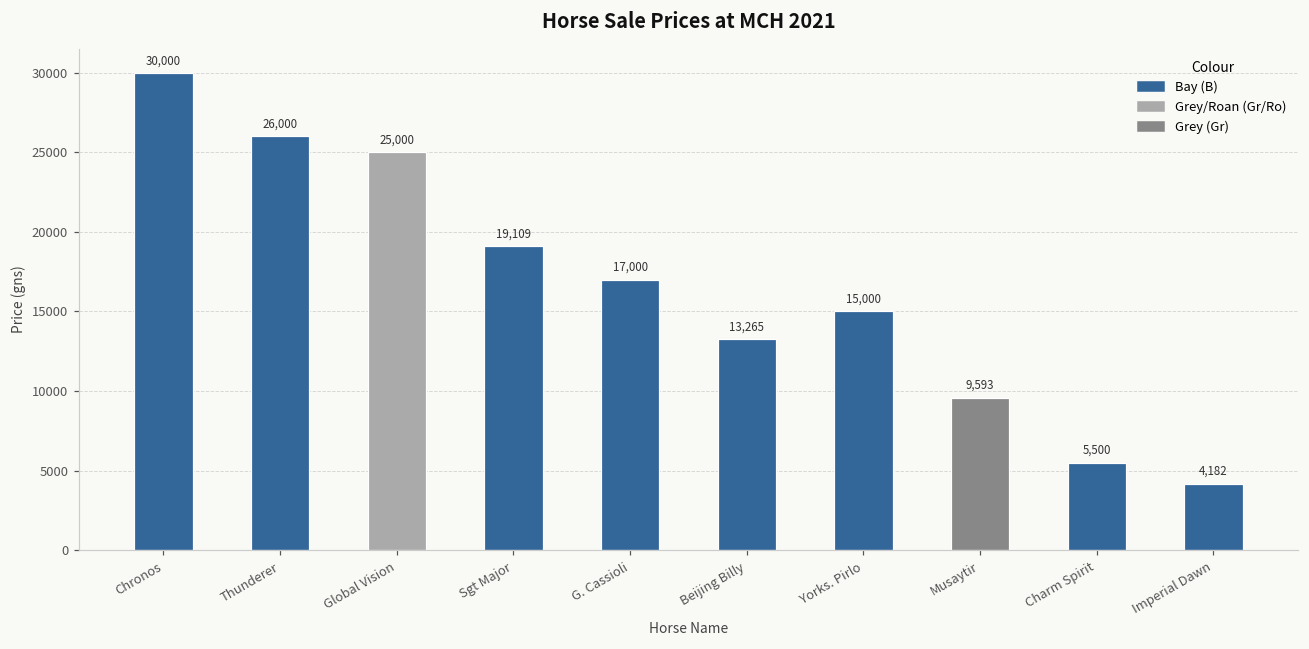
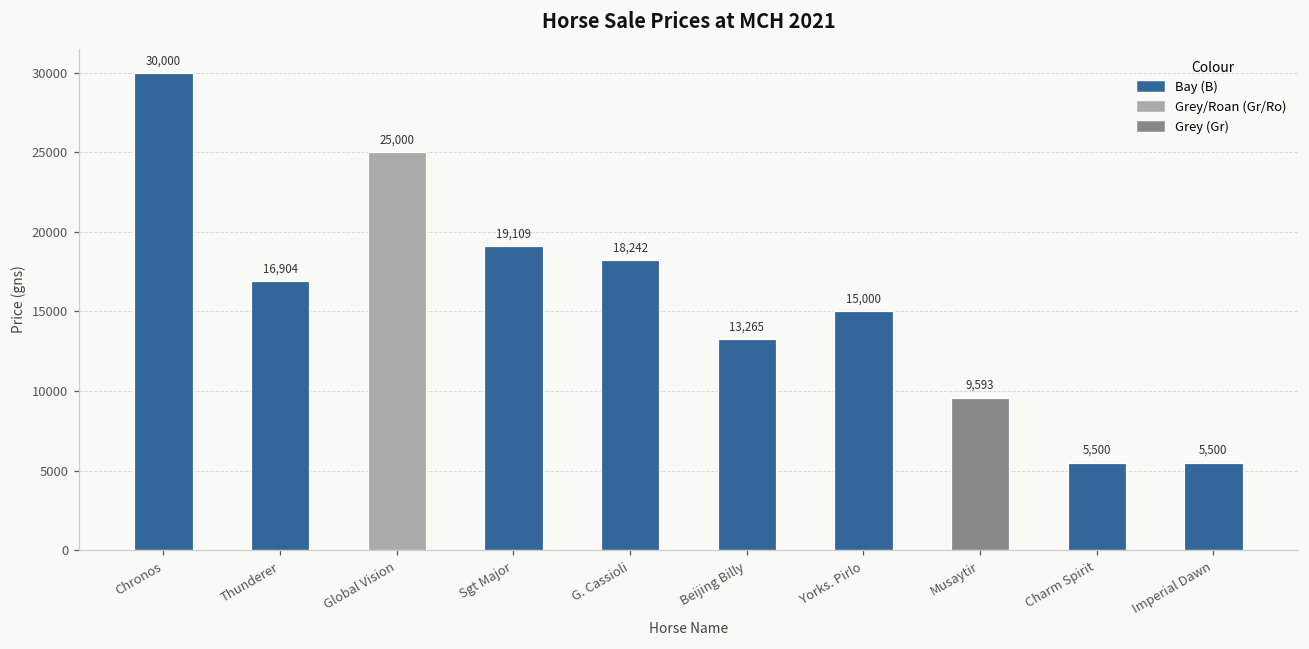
  {
    "Chronos": "30,000",
-   "Thunderer": "26,000",
+   "Thunderer": "16,904",
    "Global Vision": "25,000",
    "Sgt Major": "19,109",
-   "G. Cassioli": "17,000",
+   "G. Cassioli": "18,242",
    "Beijing Billy": "13,265",
    "Yorks. Pirlo": "15,000",
    "Musaytir": "9,593",
    "Charm Spirit": "5,500",
-   "Imperial Dawn": "4,182"
+   "Imperial Dawn": "5,500"
  }
